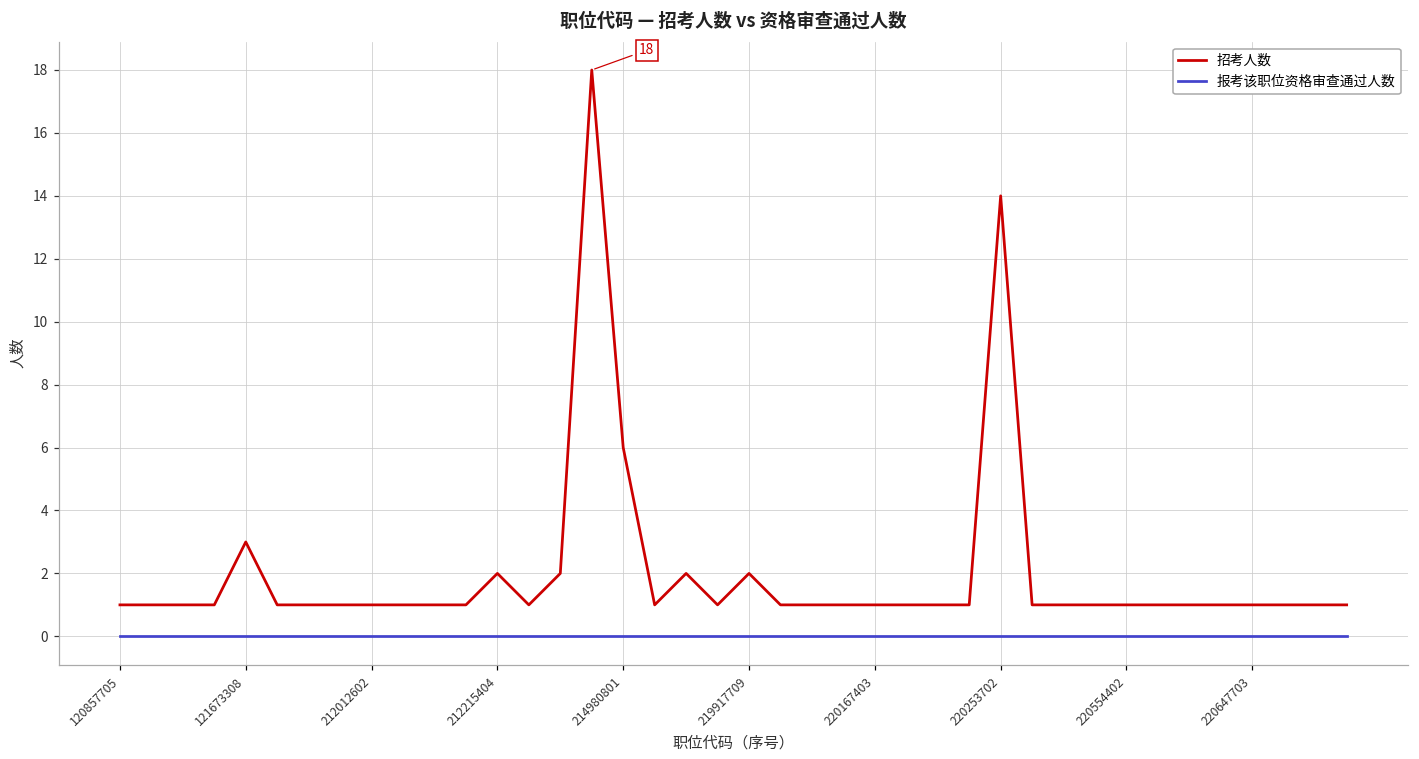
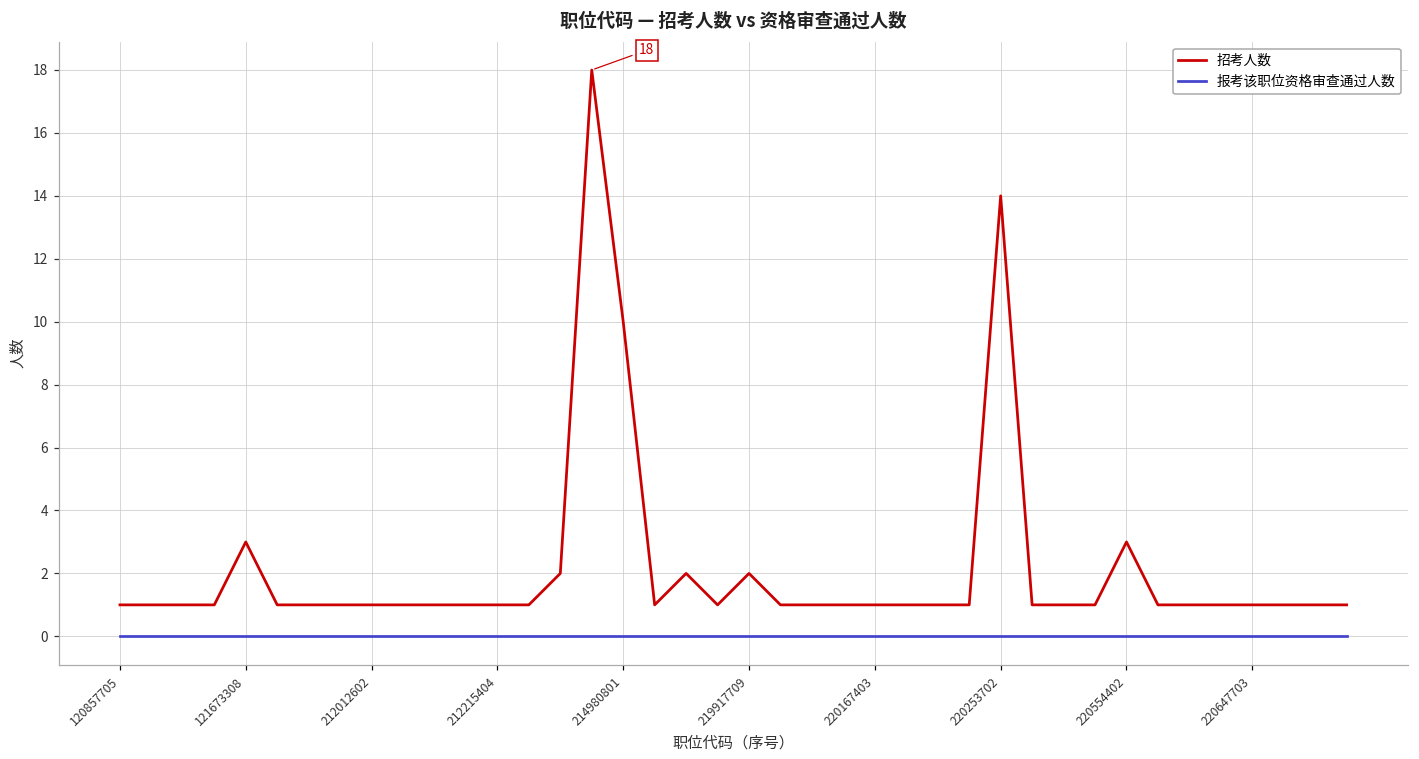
  {
    "招考人数": {
      "120857705": 1,
      "121673308": 3,
      "212012602": 1,
-     "212215404": 2,
-     "214980801": 6,
+     "212215404": 1,
+     "214980801": 10,
      "219917709": 2,
      "220167403": 1,
      "220253702": 14,
-     "220554402": 1,
+     "220554402": 3,
      "220647703": 1
    },
    "报考该职位资格审查通过人数": {
      "120857705": 0,
      "121673308": 0,
      "212012602": 0,
      "212215404": 0,
      "214980801": 0,
      "219917709": 0,
      "220167403": 0,
      "220253702": 0,
      "220554402": 0,
      "220647703": 0
    }
  }
